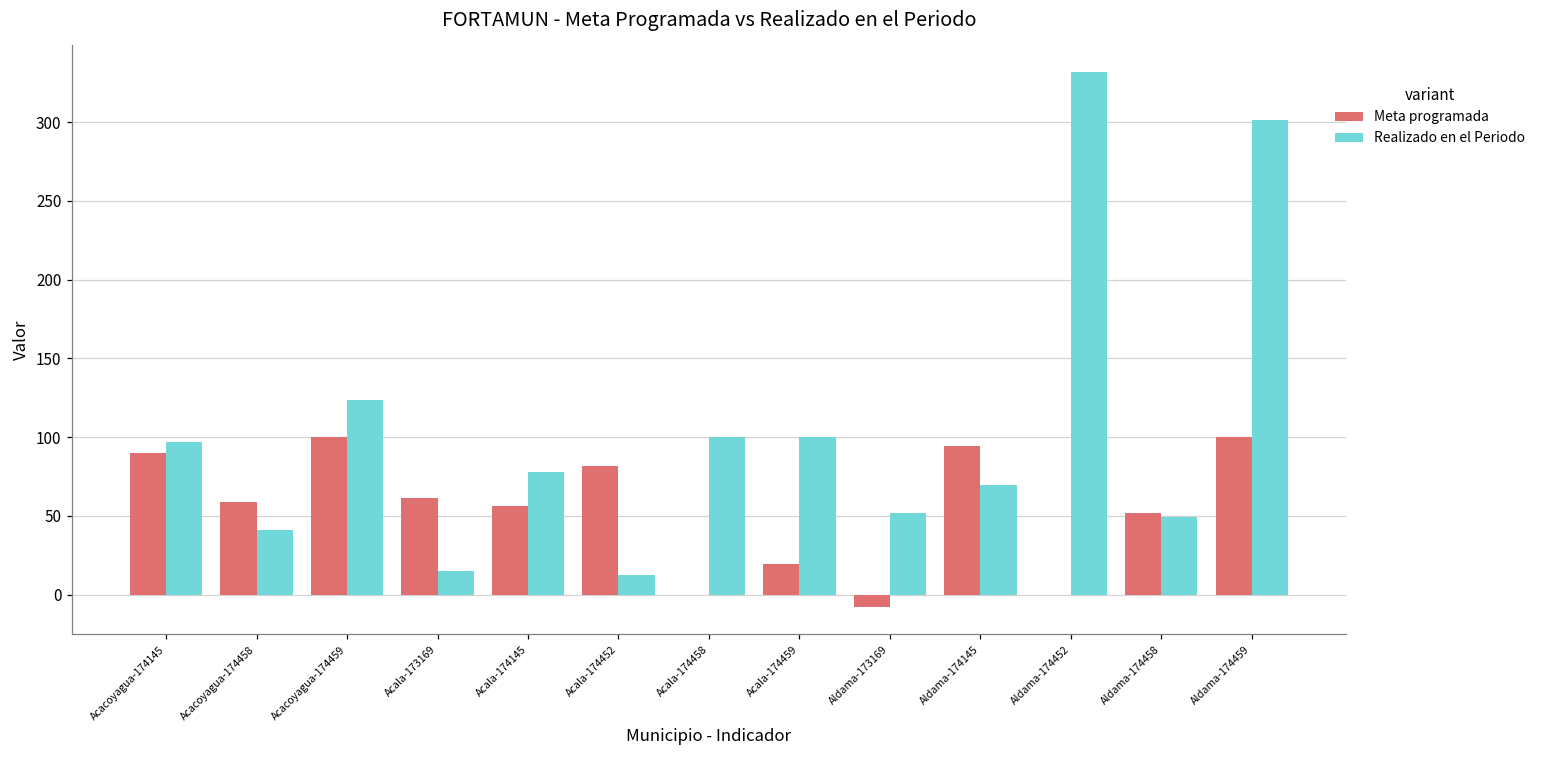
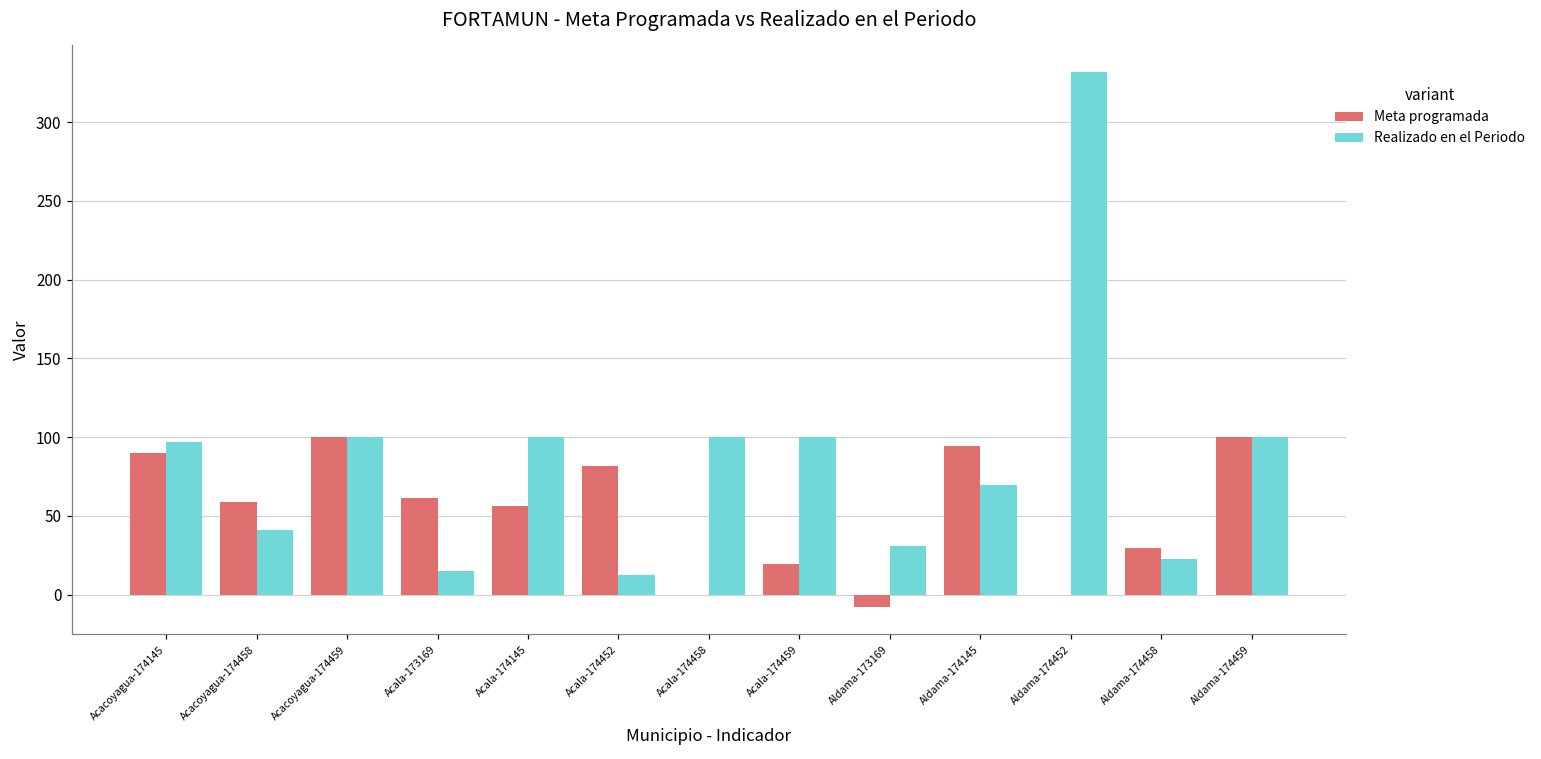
  {
    "Meta programada": {
      "Acacoyagua-174145": 90,
      "Acacoyagua-174458": 59,
      "Acacoyagua-174459": 100,
      "Acala-173169": 61,
      "Acala-174145": 56,
      "Acala-174452": 82,
      "Acala-174458": 0,
      "Acala-174459": 19,
      "Aldama-173169": -8,
      "Aldama-174145": 94,
      "Aldama-174452": 0,
-     "Aldama-174458": 52,
+     "Aldama-174458": 30,
      "Aldama-174459": 100
    },
    "Realizado en el Periodo": {
      "Acacoyagua-174145": 97,
      "Acacoyagua-174458": 41,
-     "Acacoyagua-174459": 124,
+     "Acacoyagua-174459": 100,
      "Acala-173169": 15,
-     "Acala-174145": 78,
+     "Acala-174145": 100,
      "Acala-174452": 13,
      "Acala-174458": 100,
      "Acala-174459": 100,
-     "Aldama-173169": 52,
+     "Aldama-173169": 31,
      "Aldama-174145": 70,
      "Aldama-174452": 332,
-     "Aldama-174458": 49,
-     "Aldama-174459": 301
+     "Aldama-174458": 23,
+     "Aldama-174459": 100
    }
  }
